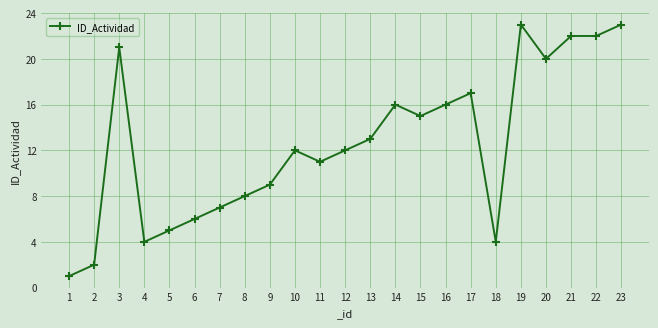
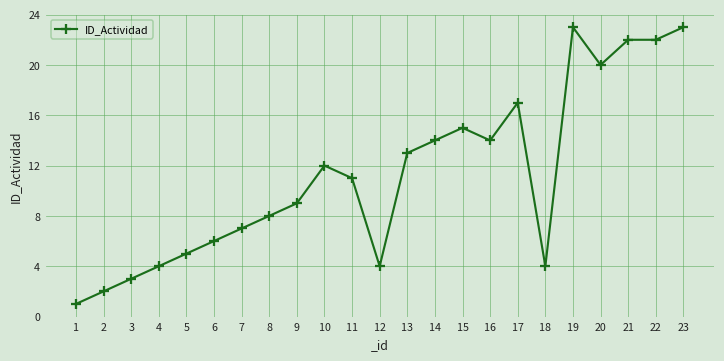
  {
    "1": 1,
    "2": 2,
-   "3": 21,
+   "3": 3,
    "4": 4,
    "5": 5,
    "6": 6,
    "7": 7,
    "8": 8,
    "9": 9,
    "10": 12,
    "11": 11,
-   "12": 12,
+   "12": 4,
    "13": 13,
-   "14": 16,
+   "14": 14,
    "15": 15,
-   "16": 16,
+   "16": 14,
    "17": 17,
    "18": 4,
    "19": 23,
    "20": 20,
    "21": 22,
    "22": 22,
    "23": 23
  }
